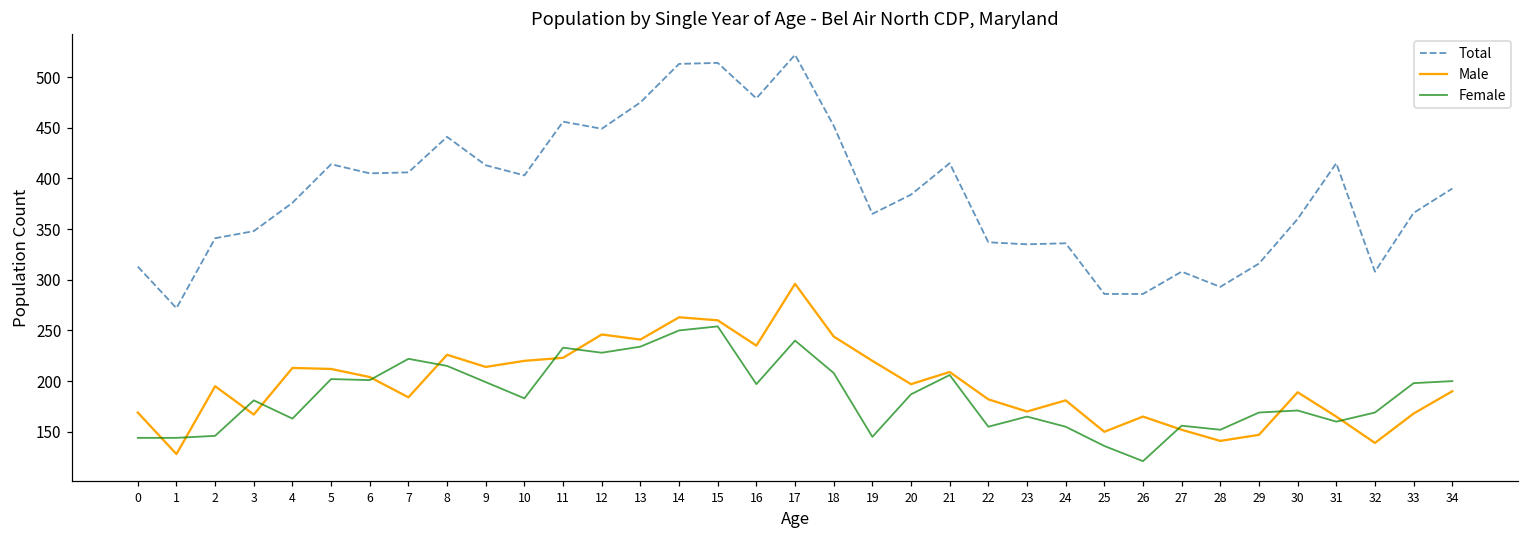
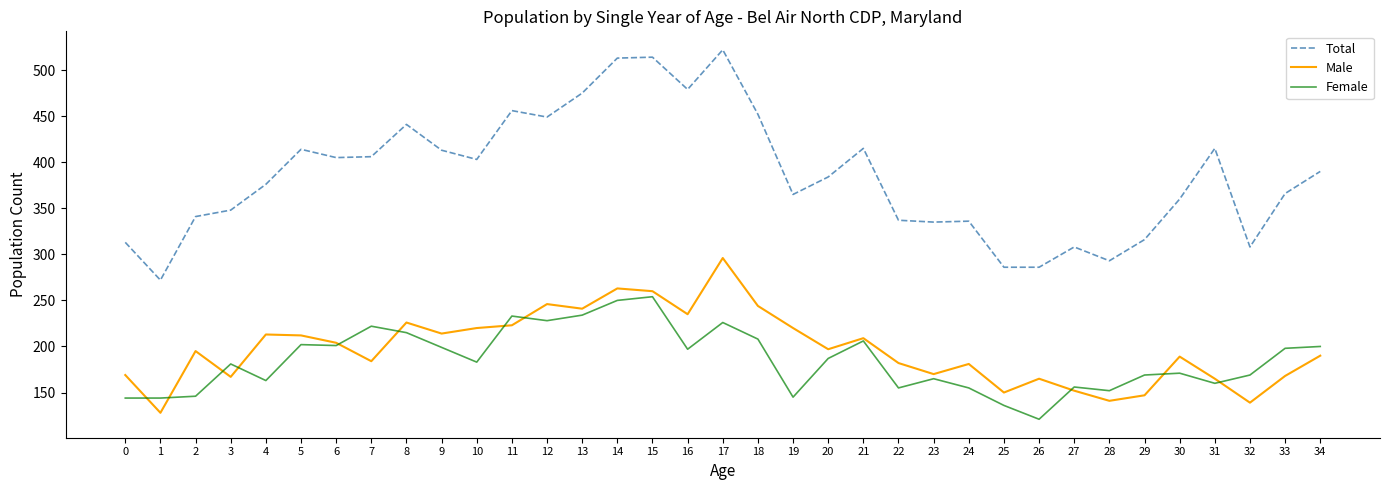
  {
    "Total": {
      "0": 310,
      "1": 270,
      "2": 340,
      "3": 350,
      "4": 380,
      "5": 410,
      "6": 410,
      "7": 410,
      "8": 440,
      "9": 410,
      "10": 400,
      "11": 460,
      "12": 450,
      "13": 480,
      "14": 510,
      "15": 510,
      "16": 480,
      "17": 520,
      "18": 450,
      "19": 370,
      "20": 380,
      "21": 420,
      "22": 340,
      "23": 340,
      "24": 340,
      "25": 290,
      "26": 290,
      "27": 310,
      "28": 290,
      "29": 320,
      "30": 360,
      "31": 420,
      "32": 310,
      "33": 370,
      "34": 390
    },
    "Male": {
      "0": 170,
      "1": 130,
      "2": 200,
      "3": 170,
      "4": 210,
      "5": 210,
      "6": 200,
      "7": 180,
      "8": 230,
      "9": 210,
      "10": 220,
      "11": 220,
      "12": 250,
      "13": 240,
      "14": 260,
      "15": 260,
      "16": 240,
      "17": 300,
      "18": 240,
      "19": 220,
      "20": 200,
      "21": 210,
      "22": 180,
      "23": 170,
      "24": 180,
      "25": 150,
      "26": 170,
      "27": 150,
      "28": 140,
      "29": 150,
      "30": 190,
      "31": 170,
      "32": 140,
      "33": 170,
      "34": 190
    },
    "Female": {
      "0": 140,
      "1": 140,
      "2": 150,
      "3": 180,
      "4": 160,
      "5": 200,
      "6": 200,
      "7": 220,
      "8": 220,
      "9": 200,
      "10": 180,
      "11": 230,
      "12": 230,
      "13": 230,
      "14": 250,
      "15": 250,
      "16": 200,
-     "17": 240,
+     "17": 230,
      "18": 210,
      "19": 150,
      "20": 190,
      "21": 210,
      "22": 160,
      "23": 170,
      "24": 160,
      "25": 140,
      "26": 120,
      "27": 160,
      "28": 150,
      "29": 170,
      "30": 170,
      "31": 160,
      "32": 170,
      "33": 200,
      "34": 200
    }
  }
